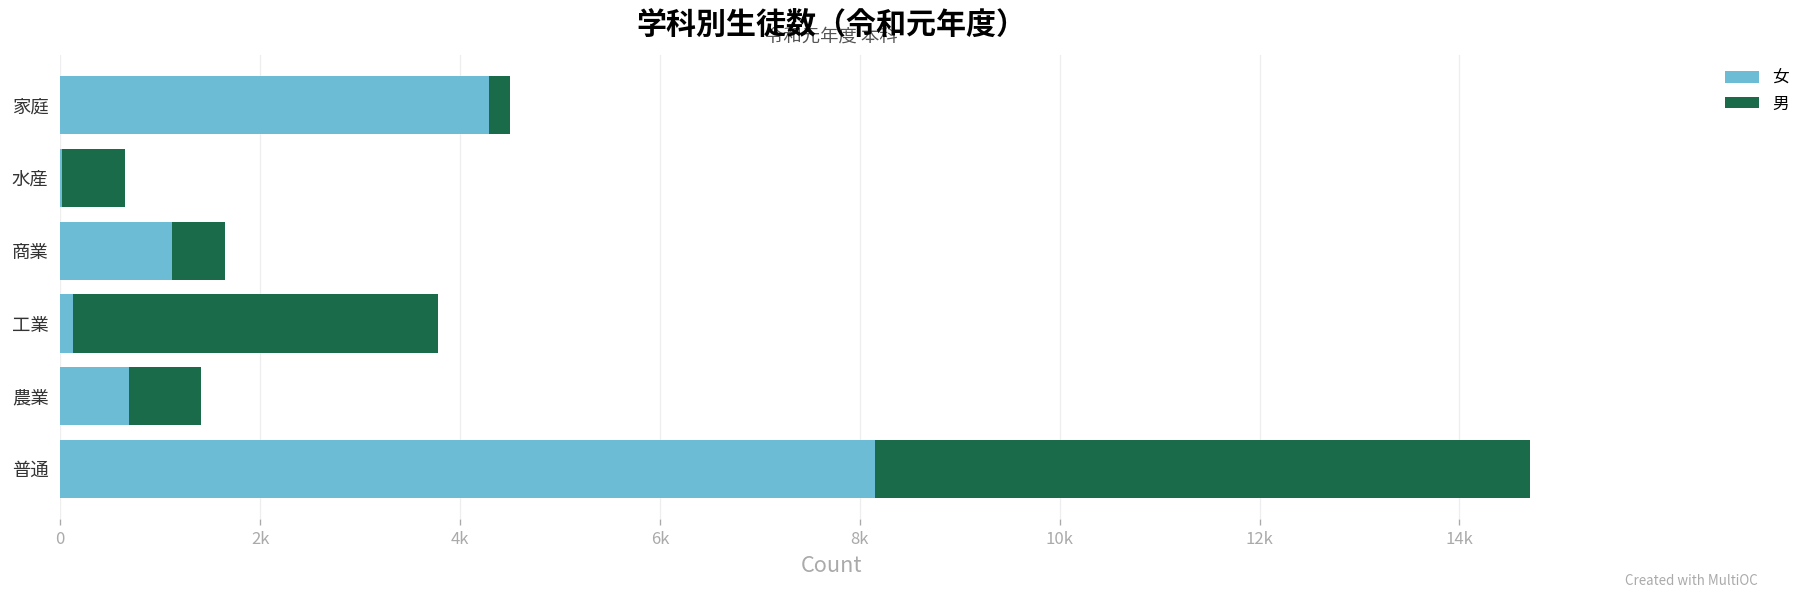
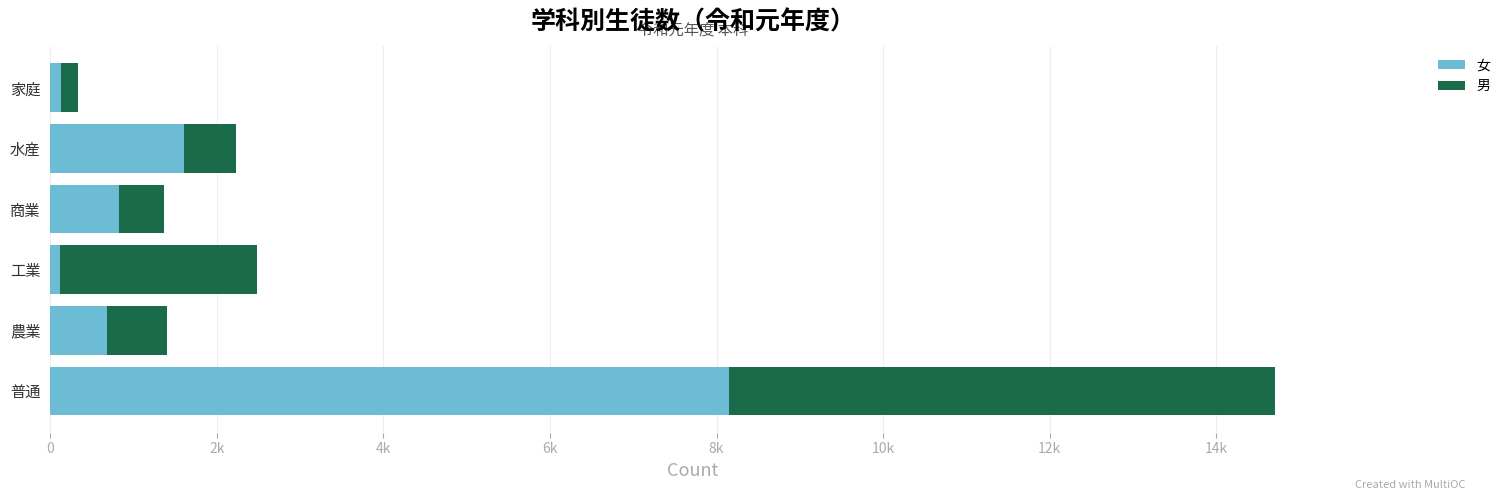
  {
    "女": {
-     "家庭": 4300,
-     "水産": 0,
-     "商業": 1100,
+     "家庭": 100,
+     "水産": 1600,
+     "商業": 800,
      "工業": 100,
      "農業": 700,
      "普通": 8200
    },
    "男": {
      "家庭": 200,
      "水産": 600,
      "商業": 500,
-     "工業": 3700,
+     "工業": 2400,
      "農業": 700,
      "普通": 6500
    }
  }
